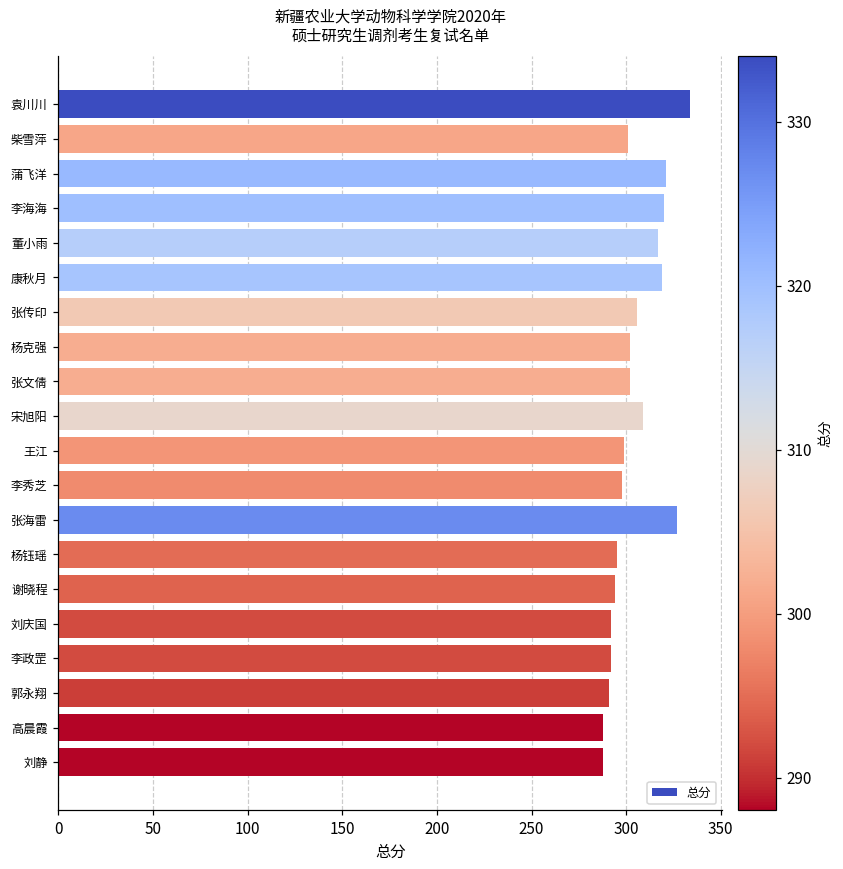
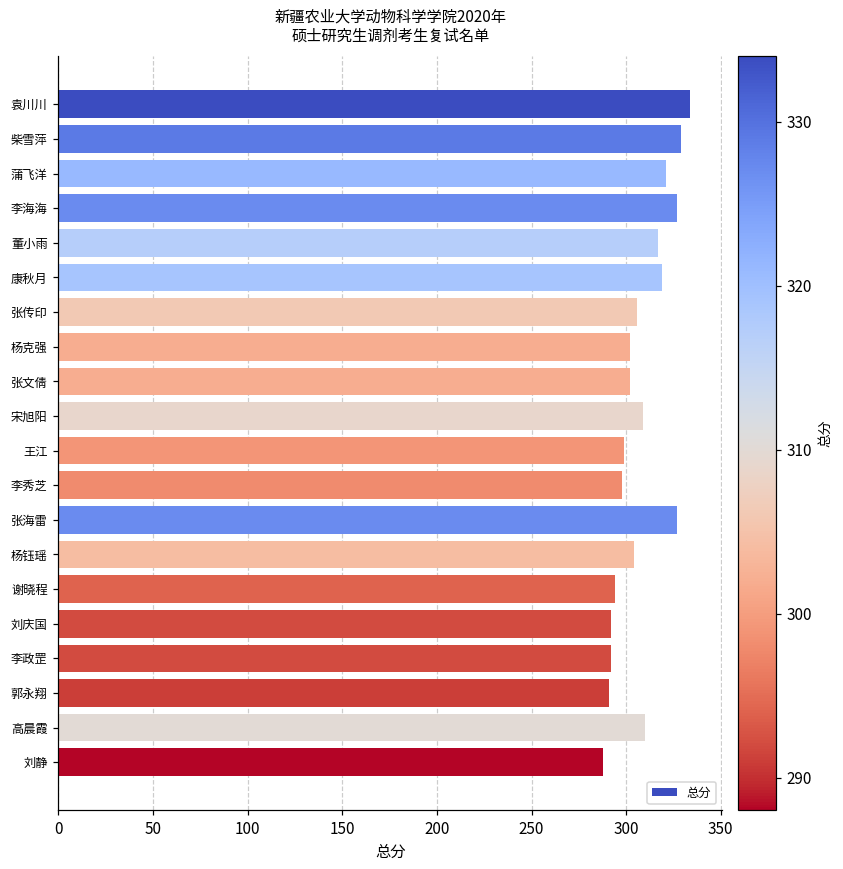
  {
    "袁川川": 334,
-   "柴雪萍": 301,
+   "柴雪萍": 329,
    "蒲飞洋": 321,
-   "李海海": 320,
+   "李海海": 327,
    "董小雨": 317,
    "康秋月": 319,
    "张传印": 306,
    "杨克强": 302,
    "张文倩": 302,
    "宋旭阳": 309,
    "王江": 299,
    "李秀芝": 298,
    "张海雷": 327,
-   "杨钰瑶": 295,
+   "杨钰瑶": 304,
    "谢晓程": 294,
    "刘庆国": 292,
    "李政罡": 292,
    "郭永翔": 291,
-   "高晨霞": 288,
+   "高晨霞": 310,
    "刘静": 288
  }
